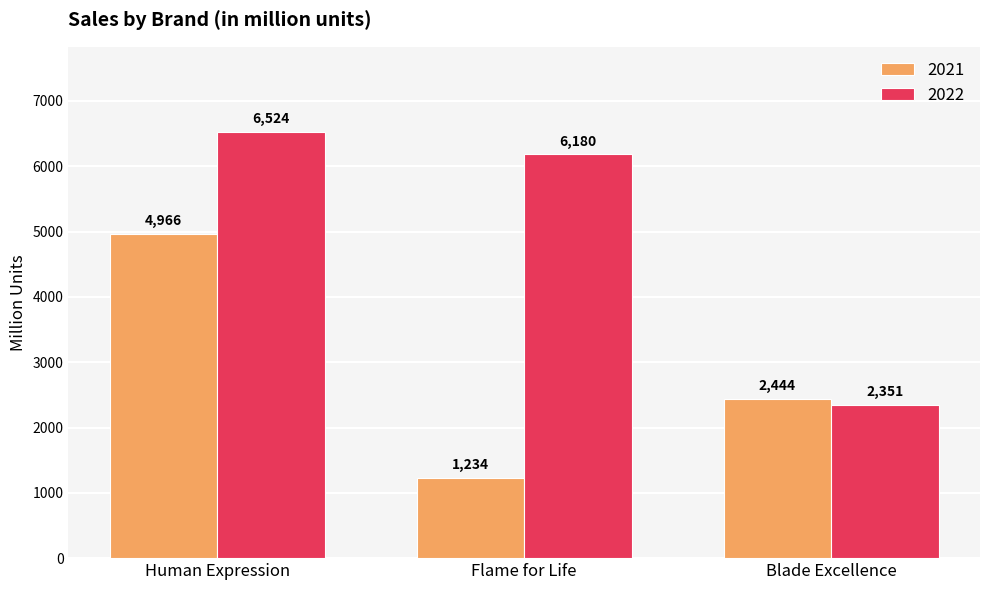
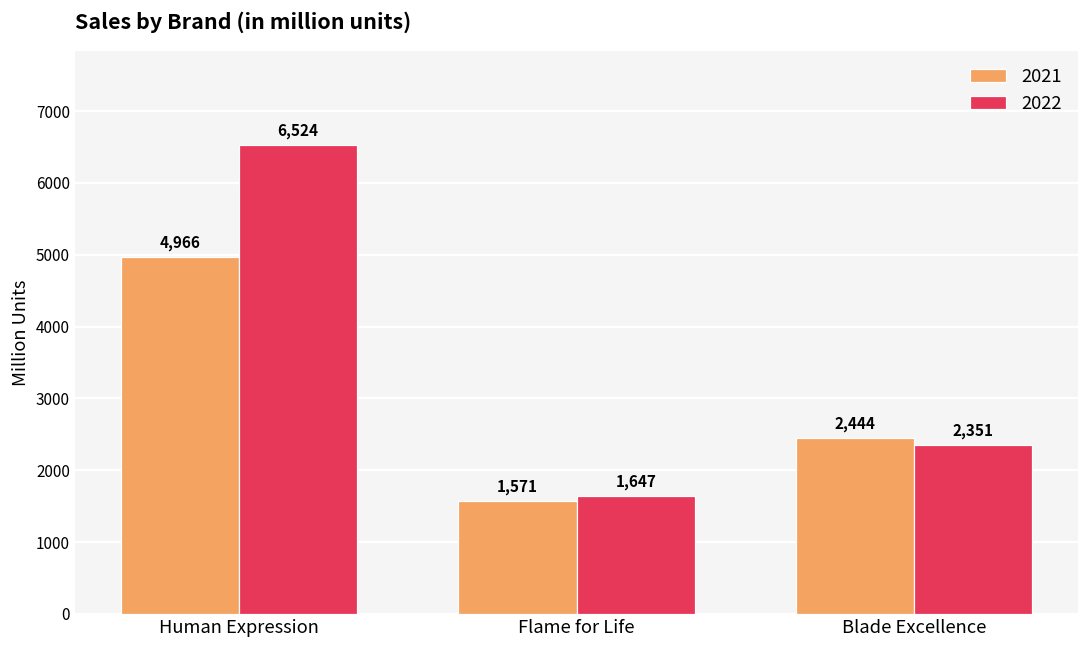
  {
    "2021": {
      "Human Expression": "4,966",
-     "Flame for Life": "1,234",
+     "Flame for Life": "1,571",
      "Blade Excellence": "2,444"
    },
    "2022": {
      "Human Expression": "6,524",
-     "Flame for Life": "6,180",
+     "Flame for Life": "1,647",
      "Blade Excellence": "2,351"
    }
  }
